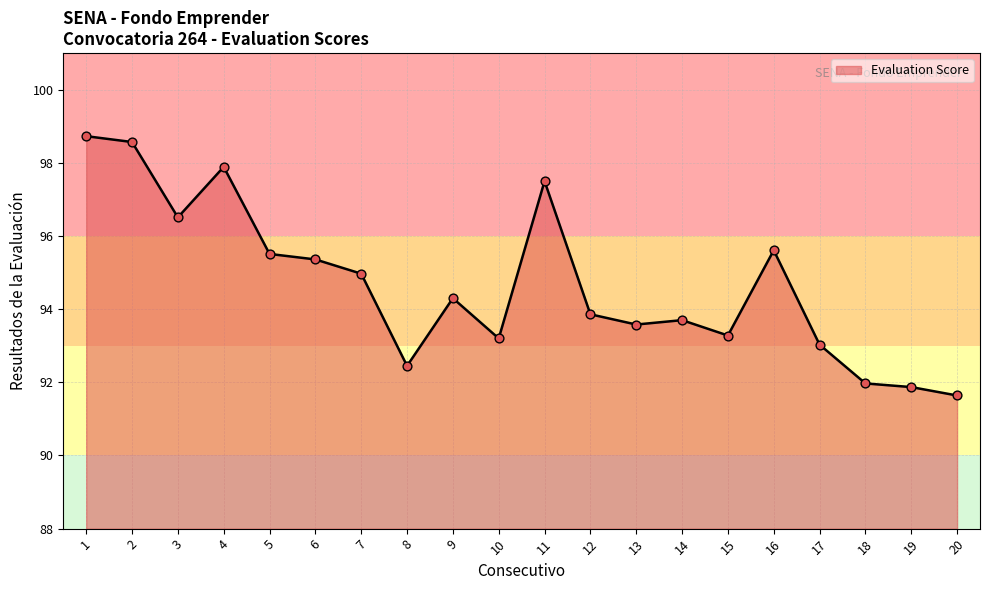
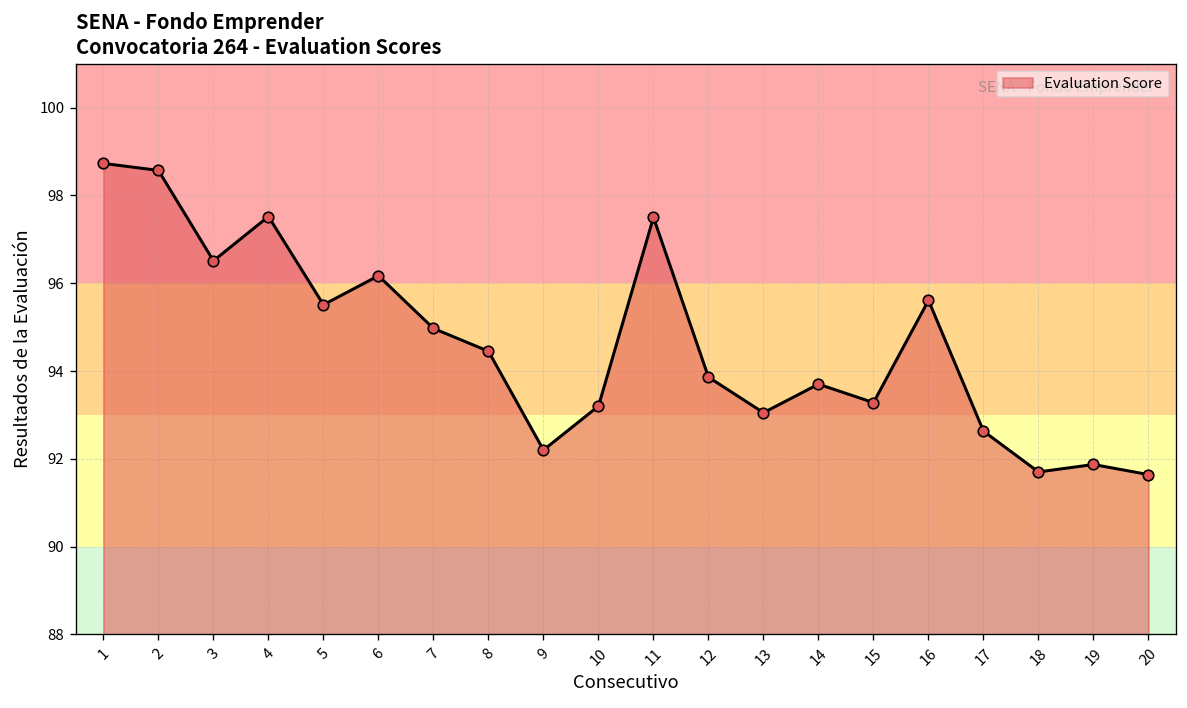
  {
    "1": 98.7,
    "2": 98.6,
    "3": 96.5,
-   "4": 97.9,
+   "4": 97.5,
    "5": 95.5,
-   "6": 95.4,
+   "6": 96.2,
    "7": 95.0,
-   "8": 92.5,
-   "9": 94.3,
+   "8": 94.5,
+   "9": 92.2,
    "10": 93.2,
    "11": 97.5,
    "12": 93.9,
-   "13": 93.6,
+   "13": 93.1,
    "14": 93.7,
    "15": 93.3,
    "16": 95.6,
-   "17": 93.0,
-   "18": 92.0,
+   "17": 92.6,
+   "18": 91.7,
    "19": 91.9,
    "20": 91.6
  }
